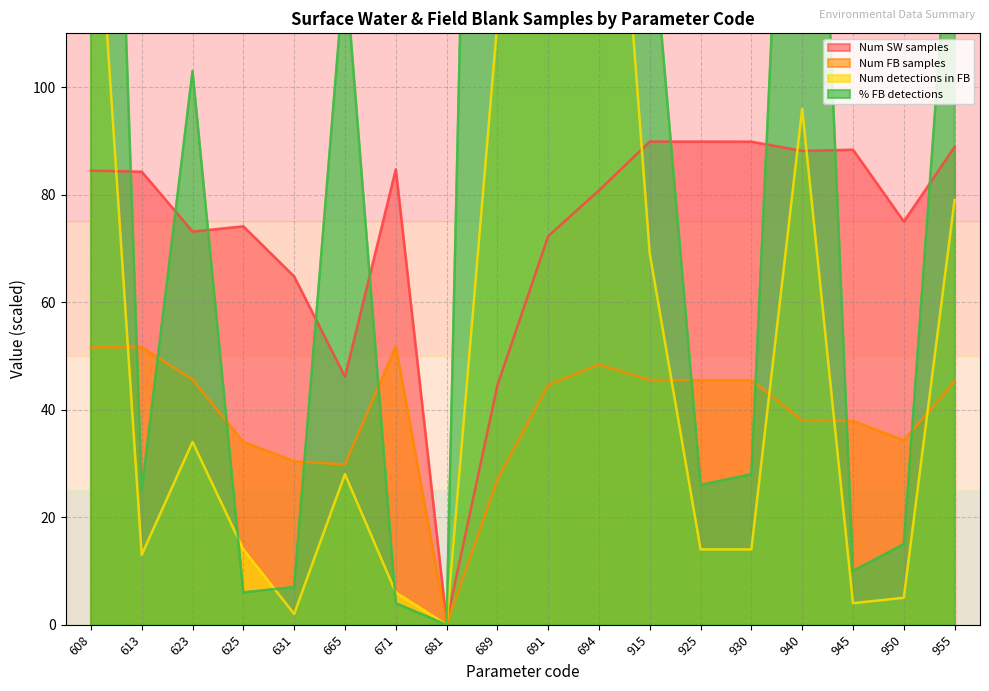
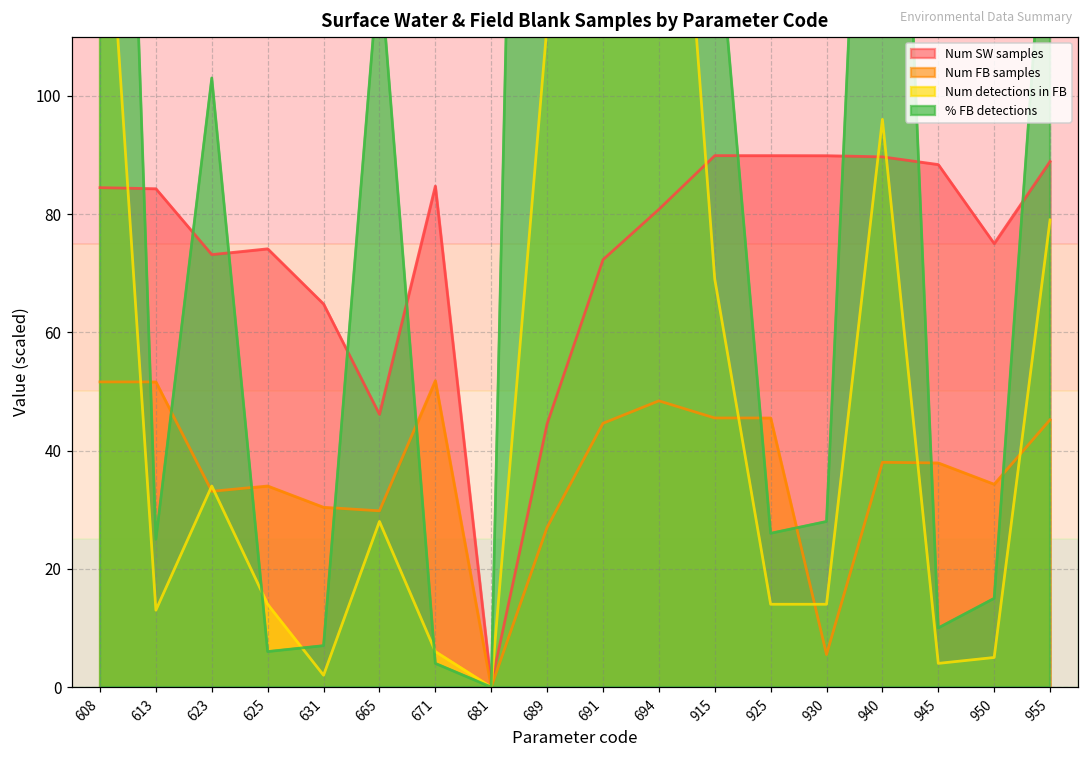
  {
    "Num SW samples": {
      "608": 84,
      "613": 84,
      "623": 73,
      "625": 74,
      "631": 65,
      "665": 46,
      "671": 85,
      "689": 45,
      "691": 72,
      "694": 81,
      "915": 90,
      "925": 90,
      "930": 90,
-     "940": 88,
+     "940": 90,
      "945": 88,
      "950": 75,
      "955": 89
    },
    "Num FB samples": {
      "608": 52,
      "613": 52,
-     "623": 46,
+     "623": 33,
      "625": 34,
      "631": 30,
      "665": 30,
      "671": 52,
      "689": 27,
      "691": 45,
      "694": 48,
      "915": 46,
      "925": 46,
-     "930": 46,
+     "930": 6,
      "940": 38,
      "945": 38,
      "950": 34,
      "955": 45
    },
    "Num detections in FB": {
      "613": 13,
      "623": 34,
      "625": 14,
      "631": 2,
      "665": 28,
      "671": 6,
      "915": 69,
      "925": 14,
      "930": 14,
      "940": 96,
      "945": 4,
      "950": 5,
      "955": 79
    },
    "% FB detections": {
      "613": 25,
      "623": 103,
      "625": 6,
      "631": 7,
      "671": 4,
      "925": 26,
      "930": 28,
      "945": 10,
      "950": 15
    }
  }
